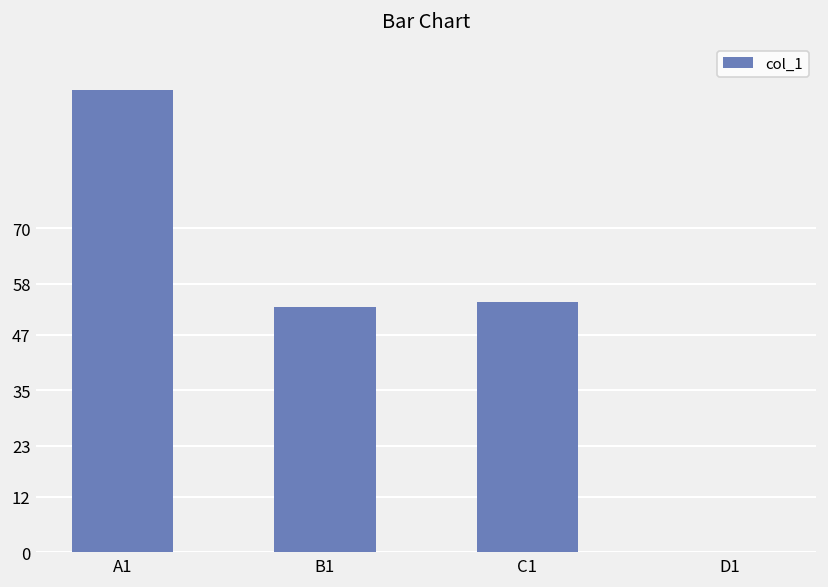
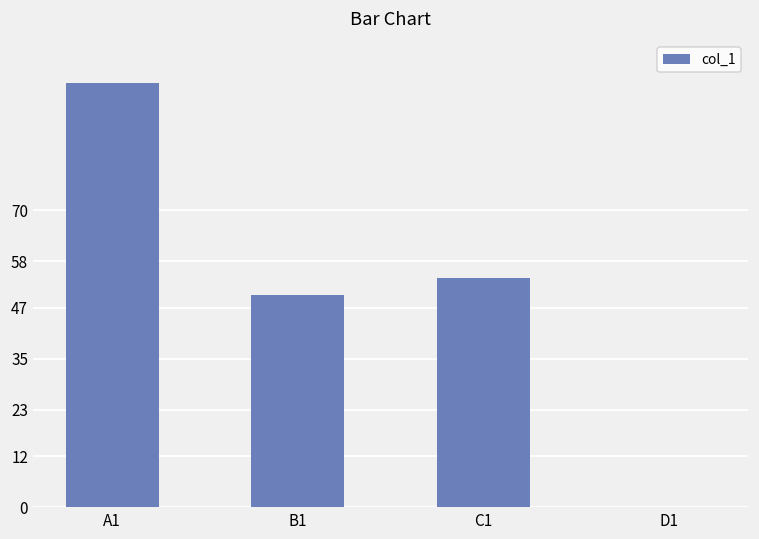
  {
    "A1": 100,
-   "B1": 53,
+   "B1": 50,
    "C1": 54,
    "D1": 0
  }
